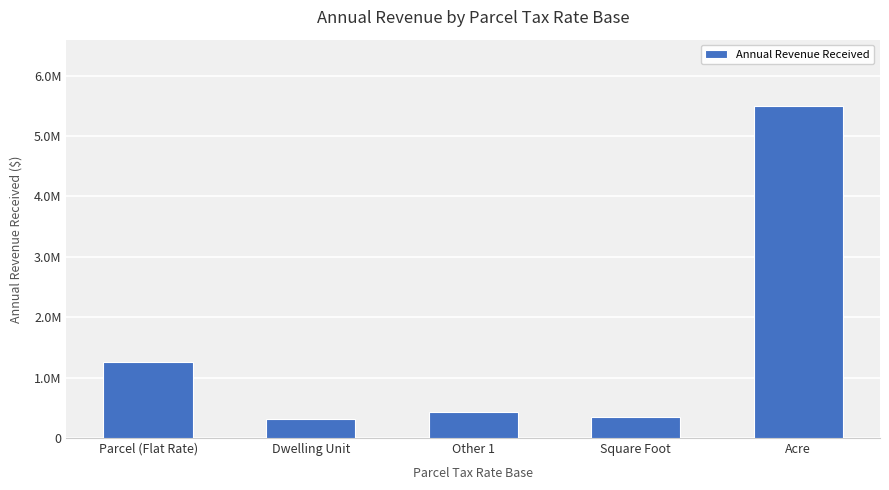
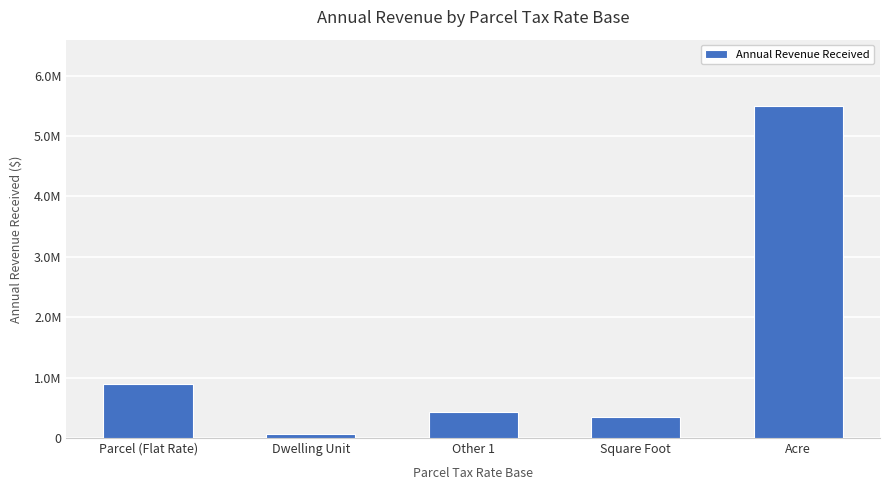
  {
-   "Parcel (Flat Rate)": 1300000,
-   "Dwelling Unit": 300000,
+   "Parcel (Flat Rate)": 900000,
+   "Dwelling Unit": 100000,
    "Other 1": 400000,
    "Square Foot": 300000,
    "Acre": 5500000
  }
